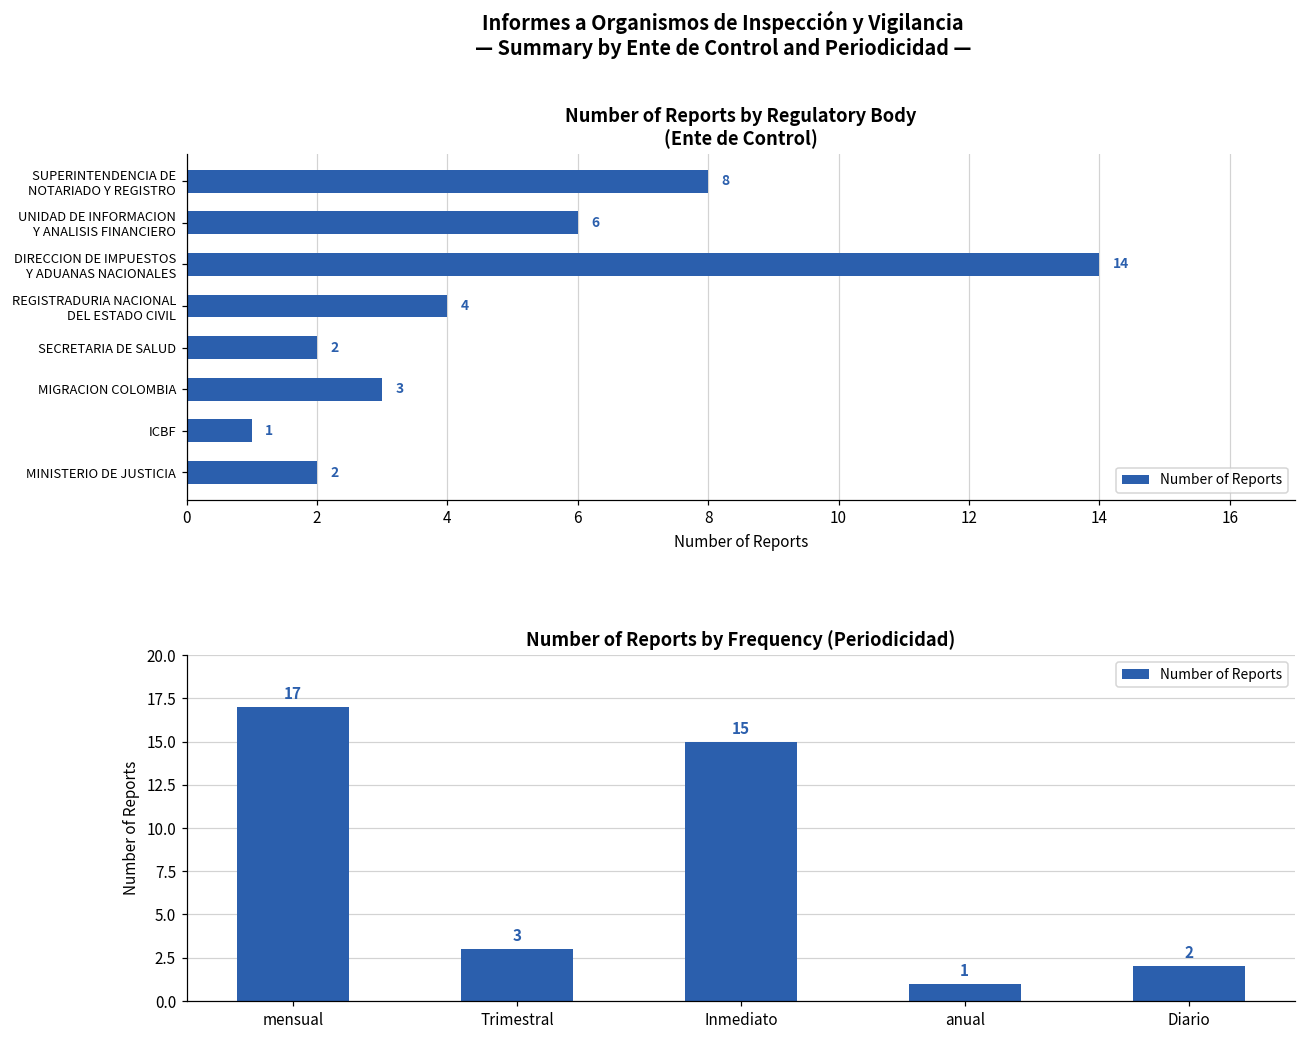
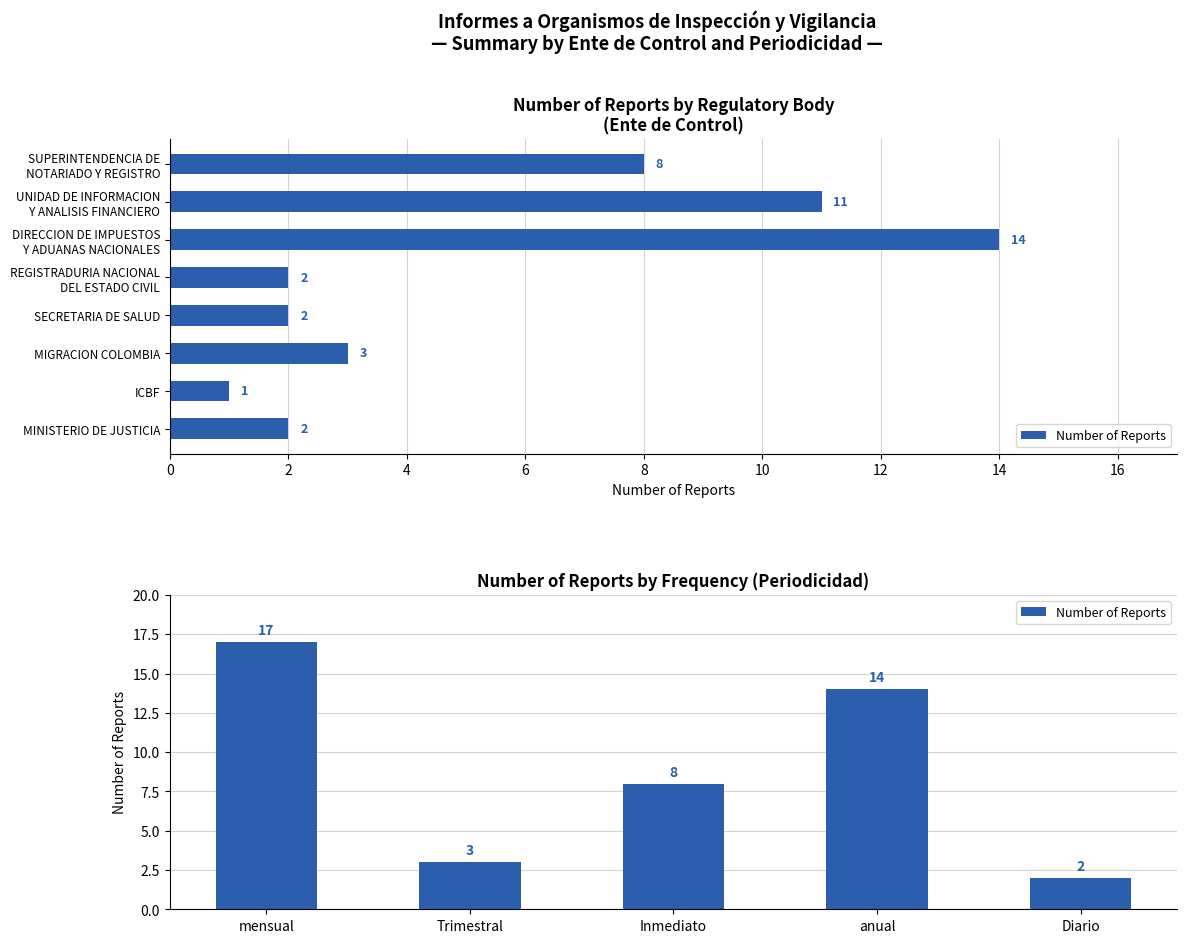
  {
    "Number of Reports by Regulatory Body (Ente de Control)": {
      "SUPERINTENDENCIA DE NOTARIADO Y REGISTRO": 8,
-     "UNIDAD DE INFORMACION Y ANALISIS FINANCIERO": 6,
+     "UNIDAD DE INFORMACION Y ANALISIS FINANCIERO": 11,
      "DIRECCION DE IMPUESTOS Y ADUANAS NACIONALES": 14,
-     "REGISTRADURIA NACIONAL DEL ESTADO CIVIL": 4,
+     "REGISTRADURIA NACIONAL DEL ESTADO CIVIL": 2,
      "SECRETARIA DE SALUD": 2,
      "MIGRACION COLOMBIA": 3,
      "ICBF": 1,
      "MINISTERIO DE JUSTICIA": 2
    },
    "Number of Reports by Frequency (Periodicidad)": {
      "mensual": 17,
      "Trimestral": 3,
-     "Inmediato": 15,
-     "anual": 1,
+     "Inmediato": 8,
+     "anual": 14,
      "Diario": 2
    }
  }
